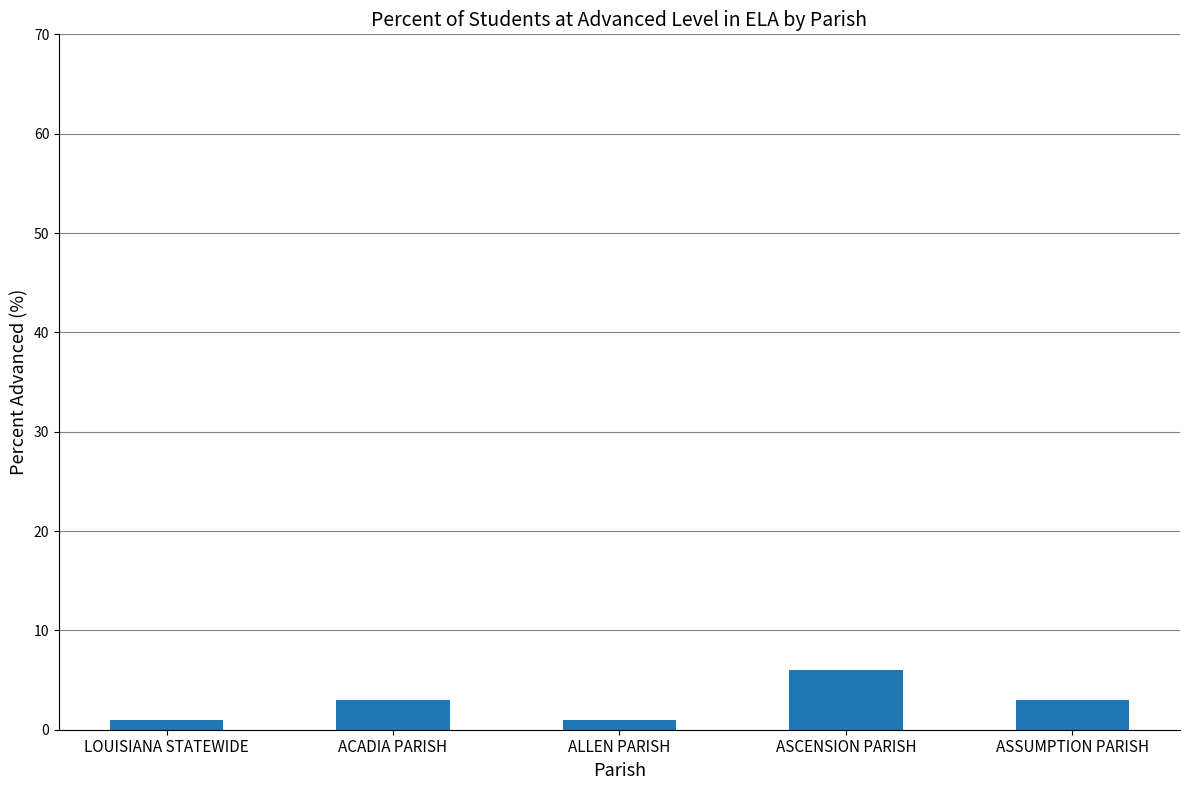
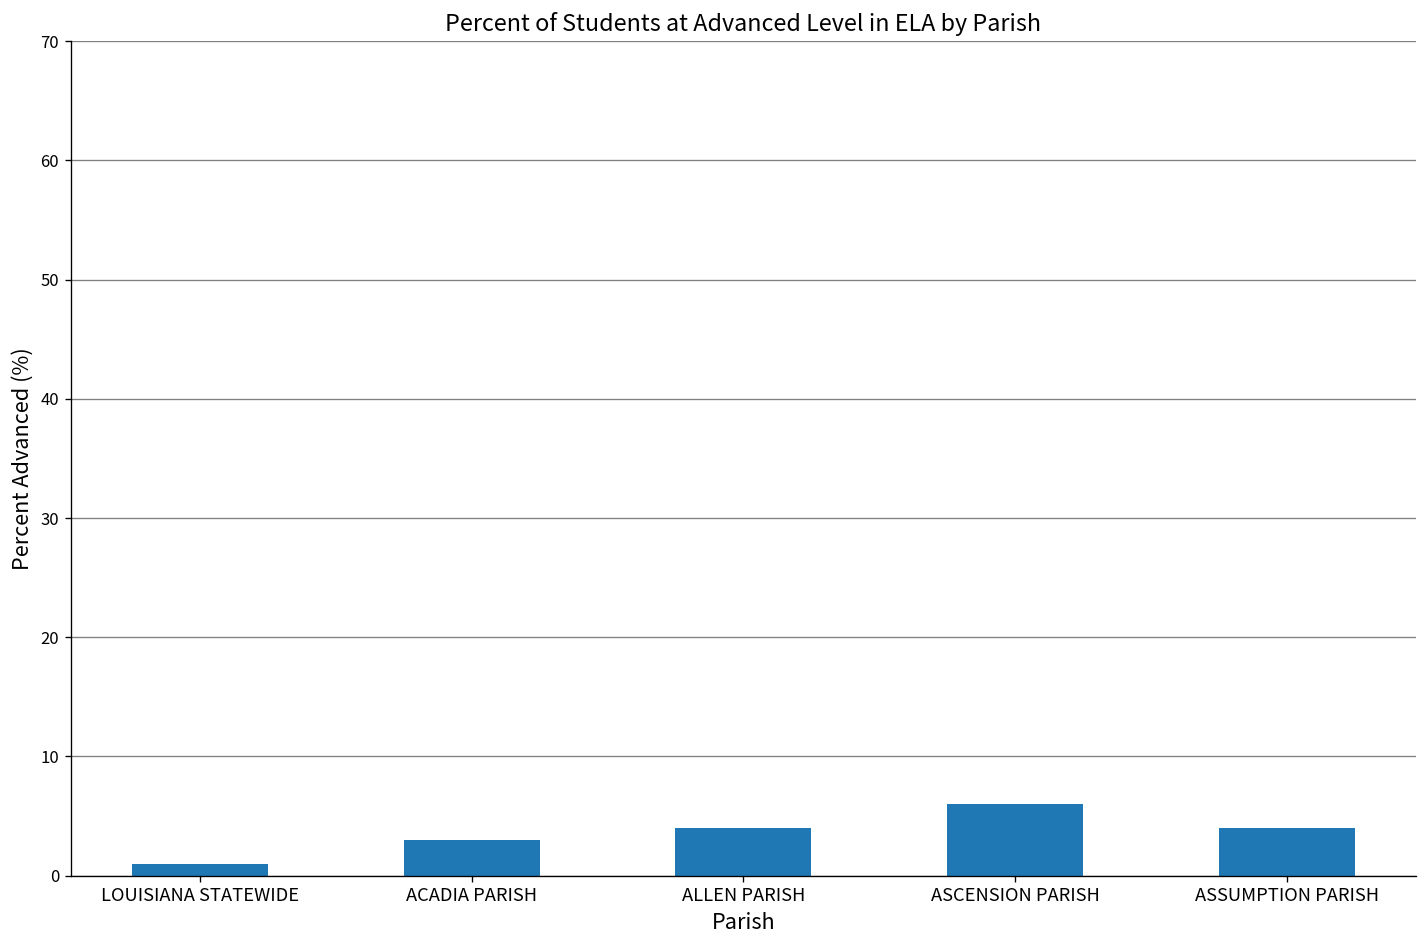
  {
    "LOUISIANA STATEWIDE": 1,
    "ACADIA PARISH": 3,
-   "ALLEN PARISH": 1,
+   "ALLEN PARISH": 4,
    "ASCENSION PARISH": 6,
-   "ASSUMPTION PARISH": 3
+   "ASSUMPTION PARISH": 4
  }
